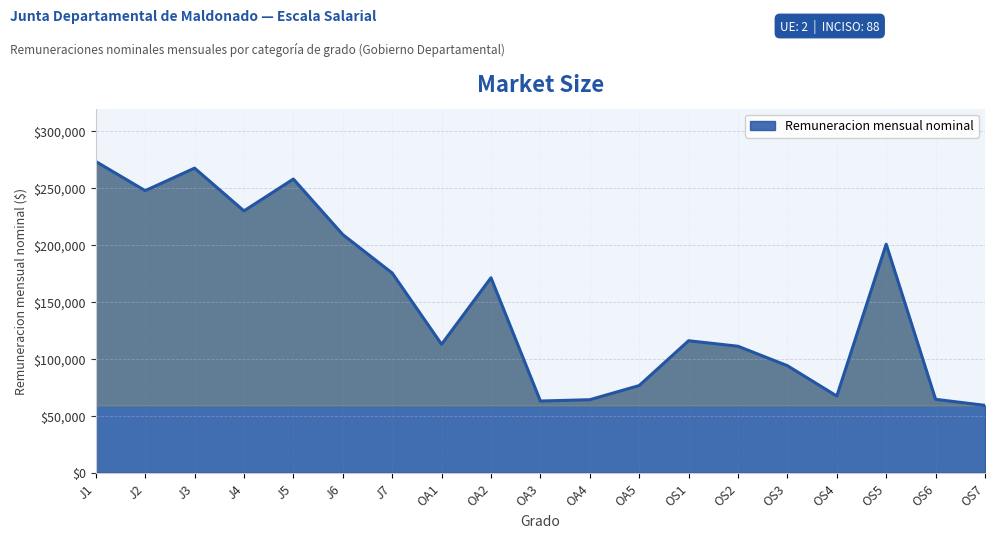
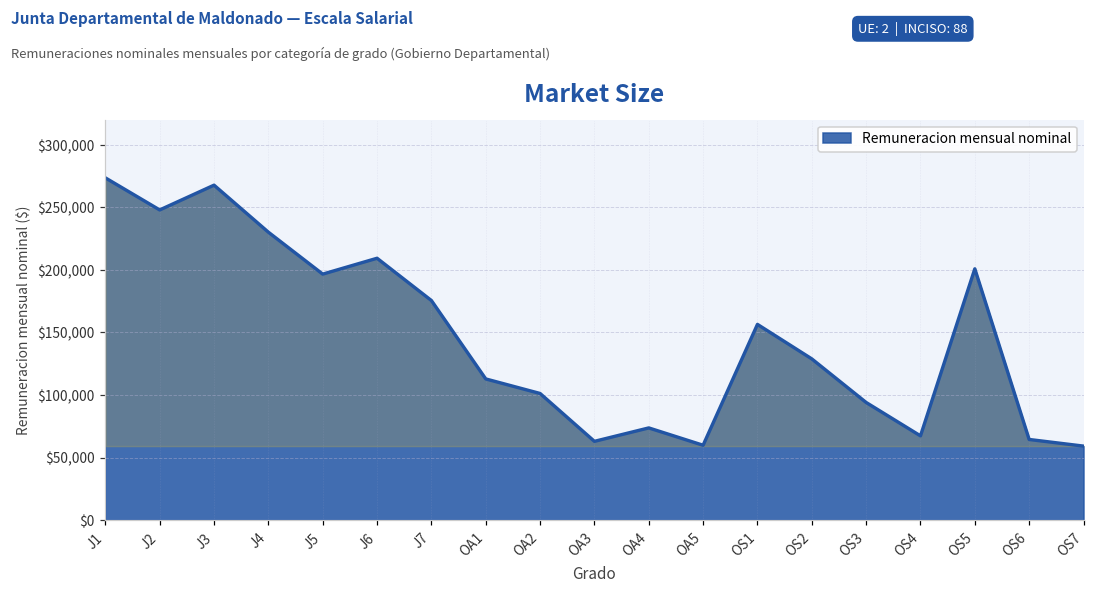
  {
    "J1": "$274,000",
    "J2": "$248,000",
    "J3": "$268,000",
    "J4": "$230,000",
-   "J5": "$258,000",
+   "J5": "$197,000",
    "J6": "$209,000",
    "J7": "$176,000",
    "OA1": "$113,000",
-   "OA2": "$171,000",
+   "OA2": "$101,000",
    "OA3": "$63,000",
-   "OA4": "$64,000",
-   "OA5": "$77,000",
-   "OS1": "$116,000",
-   "OS2": "$111,000",
+   "OA4": "$74,000",
+   "OA5": "$60,000",
+   "OS1": "$156,000",
+   "OS2": "$129,000",
    "OS3": "$94,000",
    "OS4": "$67,000",
    "OS5": "$201,000",
    "OS6": "$64,000",
    "OS7": "$59,000"
  }
